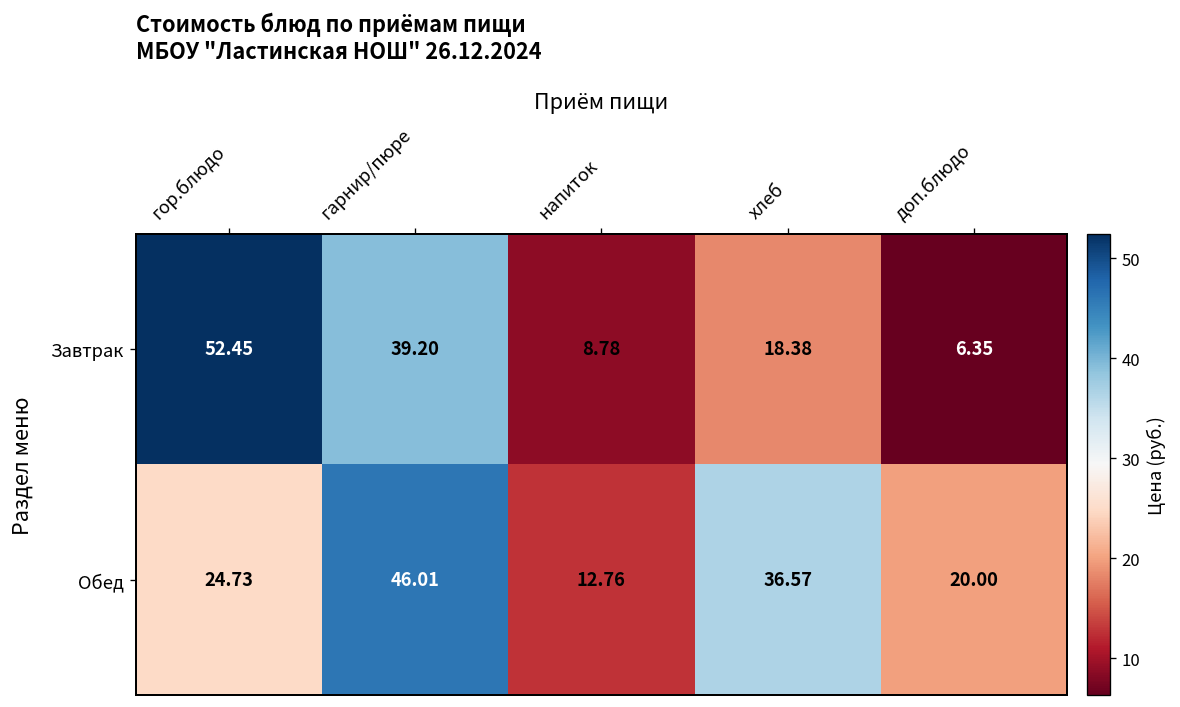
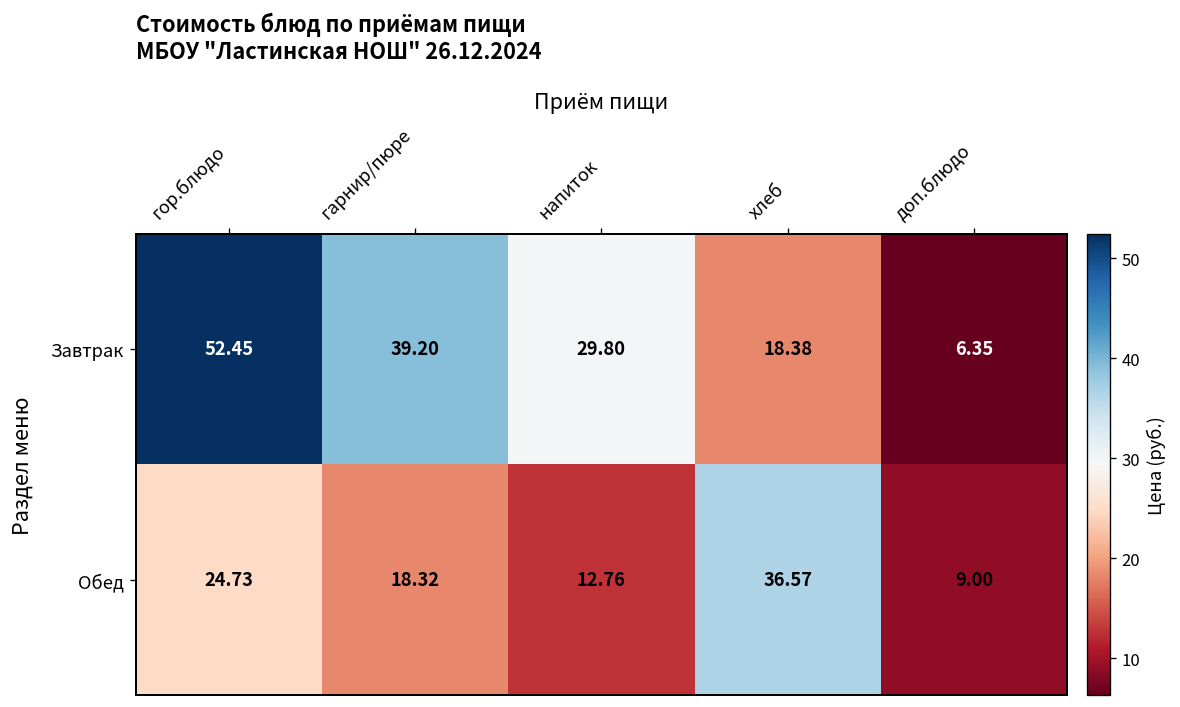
  {
    "Завтрак": {
      "гор.блюдо": 52.45,
      "гарнир/пюре": 39.20,
-     "напиток": 8.78,
+     "напиток": 29.80,
      "хлеб": 18.38,
      "доп.блюдо": 6.35
    },
    "Обед": {
      "гор.блюдо": 24.73,
-     "гарнир/пюре": 46.01,
+     "гарнир/пюре": 18.32,
      "напиток": 12.76,
      "хлеб": 36.57,
-     "доп.блюдо": 20.00
+     "доп.блюдо": 9.00
    }
  }
